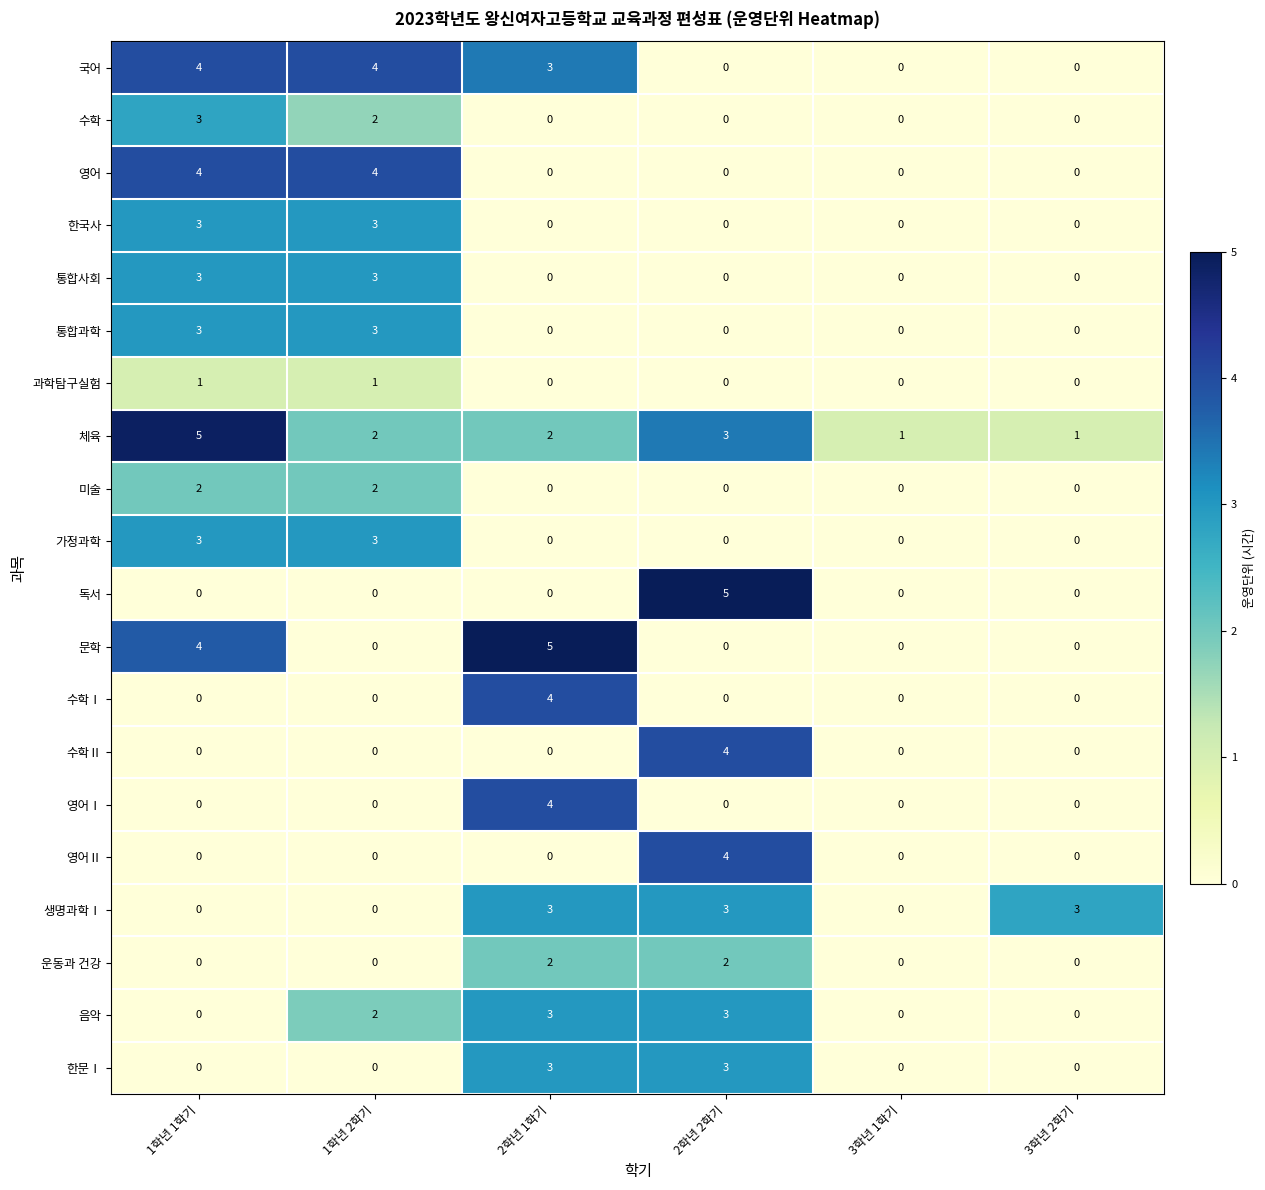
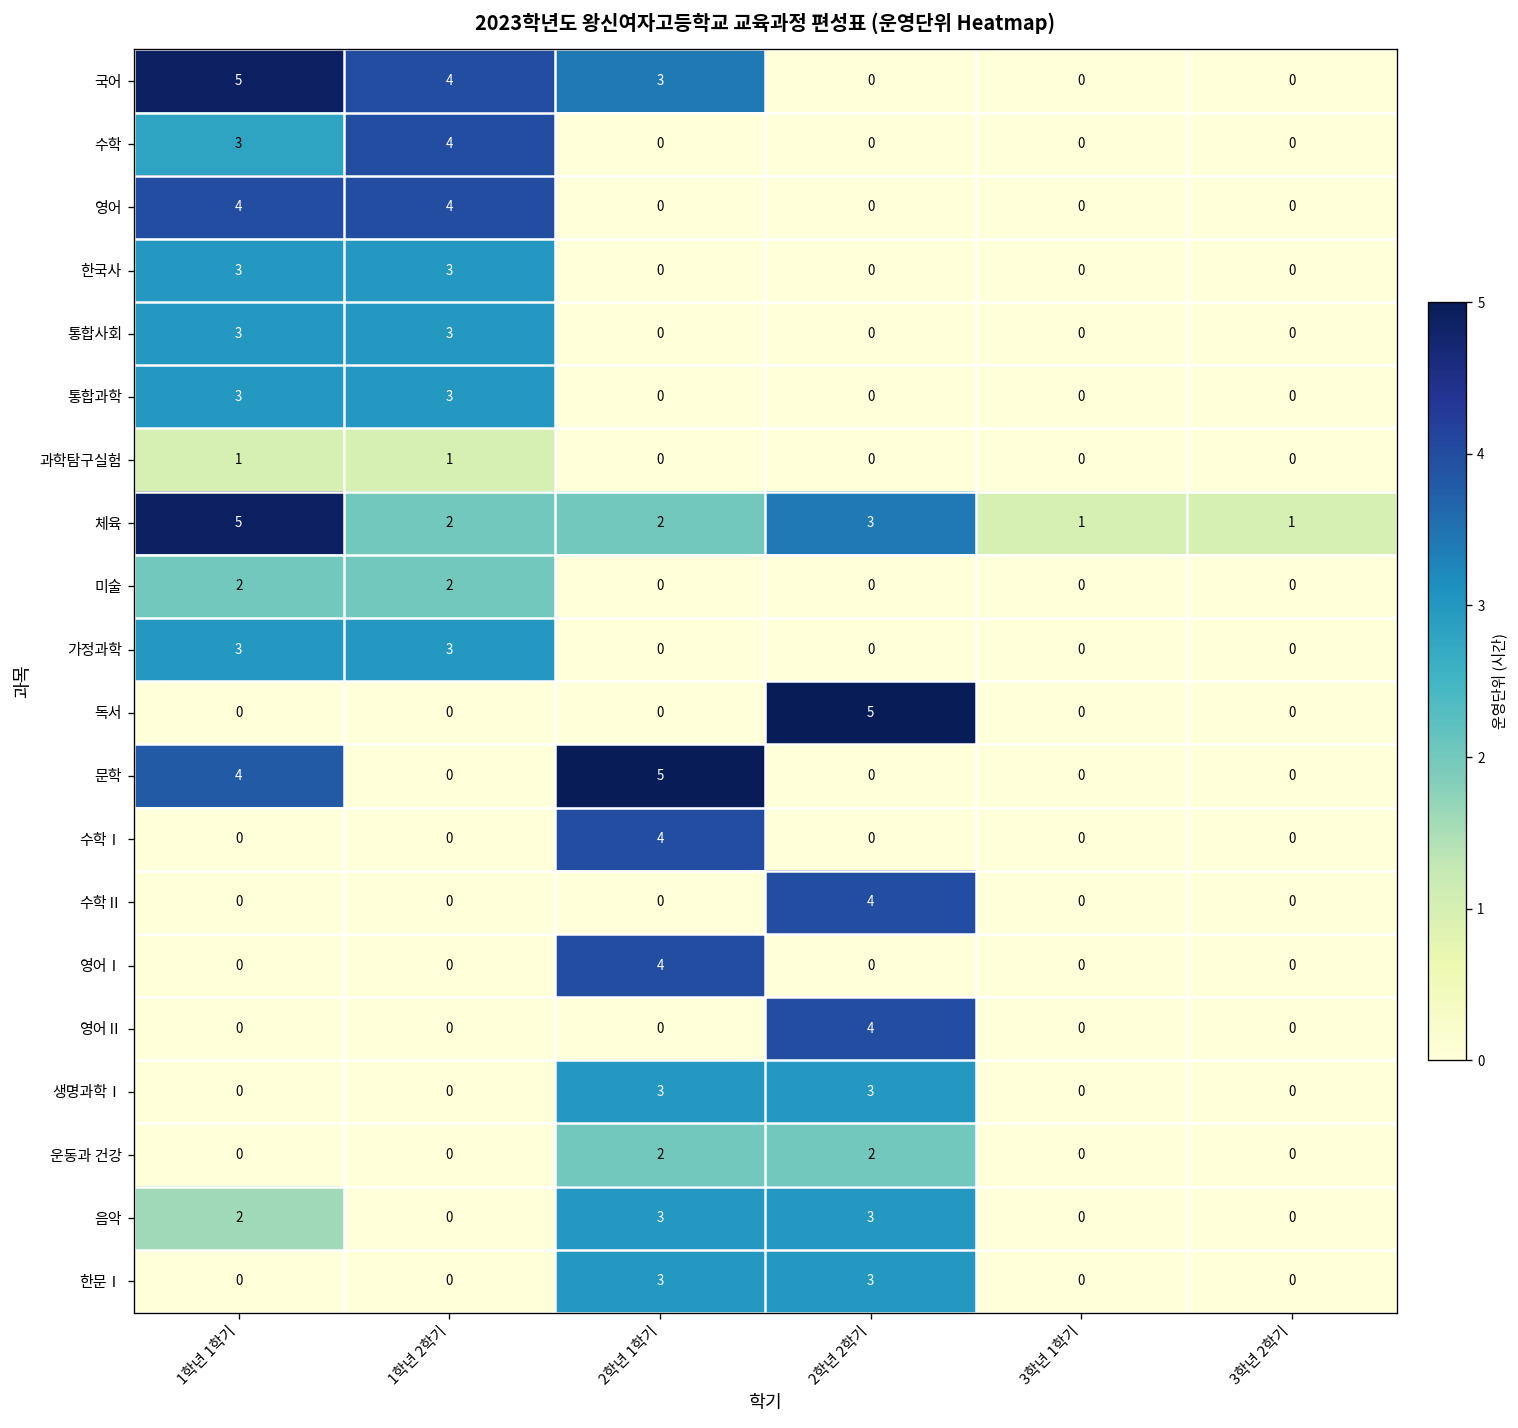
  {
    "국어": {
-     "1학년 1학기": 4,
+     "1학년 1학기": 5,
      "1학년 2학기": 4,
      "2학년 1학기": 3,
      "2학년 2학기": 0,
      "3학년 1학기": 0,
      "3학년 2학기": 0
    },
    "수학": {
      "1학년 1학기": 3,
-     "1학년 2학기": 2,
+     "1학년 2학기": 4,
      "2학년 1학기": 0,
      "2학년 2학기": 0,
      "3학년 1학기": 0,
      "3학년 2학기": 0
    },
    "영어": {
      "1학년 1학기": 4,
      "1학년 2학기": 4,
      "2학년 1학기": 0,
      "2학년 2학기": 0,
      "3학년 1학기": 0,
      "3학년 2학기": 0
    },
    "한국사": {
      "1학년 1학기": 3,
      "1학년 2학기": 3,
      "2학년 1학기": 0,
      "2학년 2학기": 0,
      "3학년 1학기": 0,
      "3학년 2학기": 0
    },
    "통합사회": {
      "1학년 1학기": 3,
      "1학년 2학기": 3,
      "2학년 1학기": 0,
      "2학년 2학기": 0,
      "3학년 1학기": 0,
      "3학년 2학기": 0
    },
    "통합과학": {
      "1학년 1학기": 3,
      "1학년 2학기": 3,
      "2학년 1학기": 0,
      "2학년 2학기": 0,
      "3학년 1학기": 0,
      "3학년 2학기": 0
    },
    "과학탐구실험": {
      "1학년 1학기": 1,
      "1학년 2학기": 1,
      "2학년 1학기": 0,
      "2학년 2학기": 0,
      "3학년 1학기": 0,
      "3학년 2학기": 0
    },
    "체육": {
      "1학년 1학기": 5,
      "1학년 2학기": 2,
      "2학년 1학기": 2,
      "2학년 2학기": 3,
      "3학년 1학기": 1,
      "3학년 2학기": 1
    },
    "미술": {
      "1학년 1학기": 2,
      "1학년 2학기": 2,
      "2학년 1학기": 0,
      "2학년 2학기": 0,
      "3학년 1학기": 0,
      "3학년 2학기": 0
    },
    "가정과학": {
      "1학년 1학기": 3,
      "1학년 2학기": 3,
      "2학년 1학기": 0,
      "2학년 2학기": 0,
      "3학년 1학기": 0,
      "3학년 2학기": 0
    },
    "독서": {
      "1학년 1학기": 0,
      "1학년 2학기": 0,
      "2학년 1학기": 0,
      "2학년 2학기": 5,
      "3학년 1학기": 0,
      "3학년 2학기": 0
    },
    "문학": {
      "1학년 1학기": 4,
      "1학년 2학기": 0,
      "2학년 1학기": 5,
      "2학년 2학기": 0,
      "3학년 1학기": 0,
      "3학년 2학기": 0
    },
    "수학Ⅰ": {
      "1학년 1학기": 0,
      "1학년 2학기": 0,
      "2학년 1학기": 4,
      "2학년 2학기": 0,
      "3학년 1학기": 0,
      "3학년 2학기": 0
    },
    "수학Ⅱ": {
      "1학년 1학기": 0,
      "1학년 2학기": 0,
      "2학년 1학기": 0,
      "2학년 2학기": 4,
      "3학년 1학기": 0,
      "3학년 2학기": 0
    },
    "영어Ⅰ": {
      "1학년 1학기": 0,
      "1학년 2학기": 0,
      "2학년 1학기": 4,
      "2학년 2학기": 0,
      "3학년 1학기": 0,
      "3학년 2학기": 0
    },
    "영어Ⅱ": {
      "1학년 1학기": 0,
      "1학년 2학기": 0,
      "2학년 1학기": 0,
      "2학년 2학기": 4,
      "3학년 1학기": 0,
      "3학년 2학기": 0
    },
    "생명과학Ⅰ": {
      "1학년 1학기": 0,
      "1학년 2학기": 0,
      "2학년 1학기": 3,
      "2학년 2학기": 3,
      "3학년 1학기": 0,
-     "3학년 2학기": 3
+     "3학년 2학기": 0
    },
    "운동과 건강": {
      "1학년 1학기": 0,
      "1학년 2학기": 0,
      "2학년 1학기": 2,
      "2학년 2학기": 2,
      "3학년 1학기": 0,
      "3학년 2학기": 0
    },
    "음악": {
-     "1학년 1학기": 0,
-     "1학년 2학기": 2,
+     "1학년 1학기": 2,
+     "1학년 2학기": 0,
      "2학년 1학기": 3,
      "2학년 2학기": 3,
      "3학년 1학기": 0,
      "3학년 2학기": 0
    },
    "한문Ⅰ": {
      "1학년 1학기": 0,
      "1학년 2학기": 0,
      "2학년 1학기": 3,
      "2학년 2학기": 3,
      "3학년 1학기": 0,
      "3학년 2학기": 0
    }
  }
